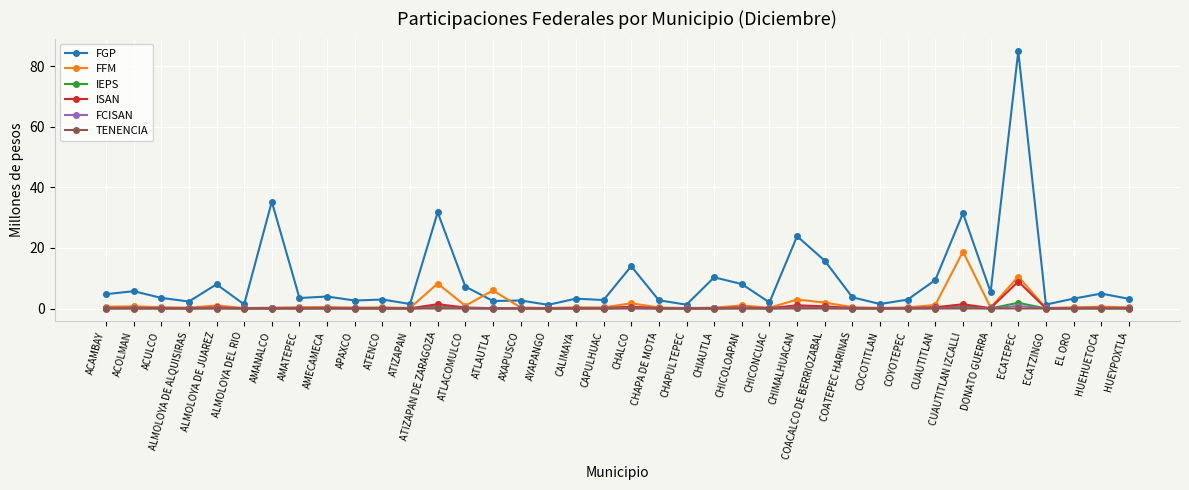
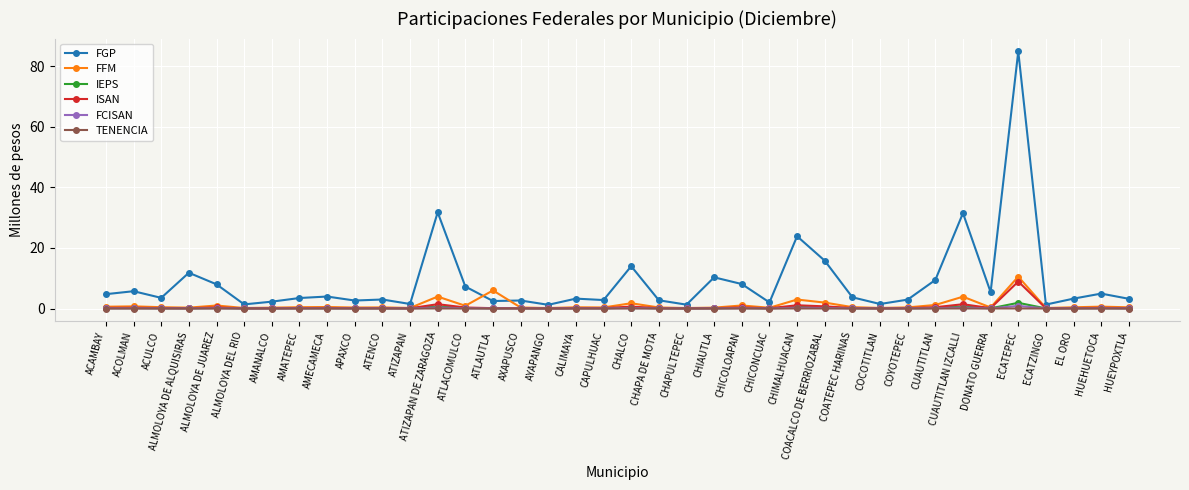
  {
    "FGP": {
      "ACAMBAY": 5,
      "ACOLMAN": 6,
      "ACULCO": 4,
-     "ALMOLOYA DE ALQUISIRAS": 2,
+     "ALMOLOYA DE ALQUISIRAS": 12,
      "ALMOLOYA DE JUAREZ": 8,
      "ALMOLOYA DEL RIO": 1,
-     "AMANALCO": 35,
+     "AMANALCO": 2,
      "AMATEPEC": 3,
      "AMECAMECA": 4,
      "APAXCO": 3,
      "ATENCO": 3,
      "ATIZAPAN": 1,
      "ATIZAPAN DE ZARAGOZA": 32,
      "ATLACOMULCO": 7,
      "ATLAUTLA": 2,
      "AXAPUSCO": 3,
      "AYAPANGO": 1,
      "CALIMAYA": 3,
      "CAPULHUAC": 3,
      "CHALCO": 14,
      "CHAPA DE MOTA": 3,
      "CHAPULTEPEC": 1,
      "CHIAUTLA": 10,
      "CHICOLOAPAN": 8,
      "CHICONCUAC": 2,
      "CHIMALHUACAN": 24,
      "COACALCO DE BERRIOZABAL": 16,
      "COATEPEC HARINAS": 4,
      "COCOTITLAN": 1,
      "COYOTEPEC": 3,
      "CUAUTITLAN": 9,
      "CUAUTITLAN IZCALLI": 31,
      "DONATO GUERRA": 5,
      "ECATEPEC": 85,
      "ECATZINGO": 1,
      "EL ORO": 3,
      "HUEHUETOCA": 5,
      "HUEYPOXTLA": 3
    },
    "FFM": {
-     "ATIZAPAN DE ZARAGOZA": 8,
+     "ATIZAPAN DE ZARAGOZA": 4,
      "ATLAUTLA": 6,
      "CHALCO": 2,
      "CHIMALHUACAN": 3,
      "COACALCO DE BERRIOZABAL": 2,
-     "CUAUTITLAN IZCALLI": 19,
+     "CUAUTITLAN IZCALLI": 4,
      "ECATEPEC": 11
    },
    "IEPS": {
      "ECATEPEC": 2
    },
    "ISAN": {
      "ECATEPEC": 9
    },
    "FCISAN": {
      "ECATEPEC": 1
    },
    "TENENCIA": {
      "ECATEPEC": 0
    }
  }
